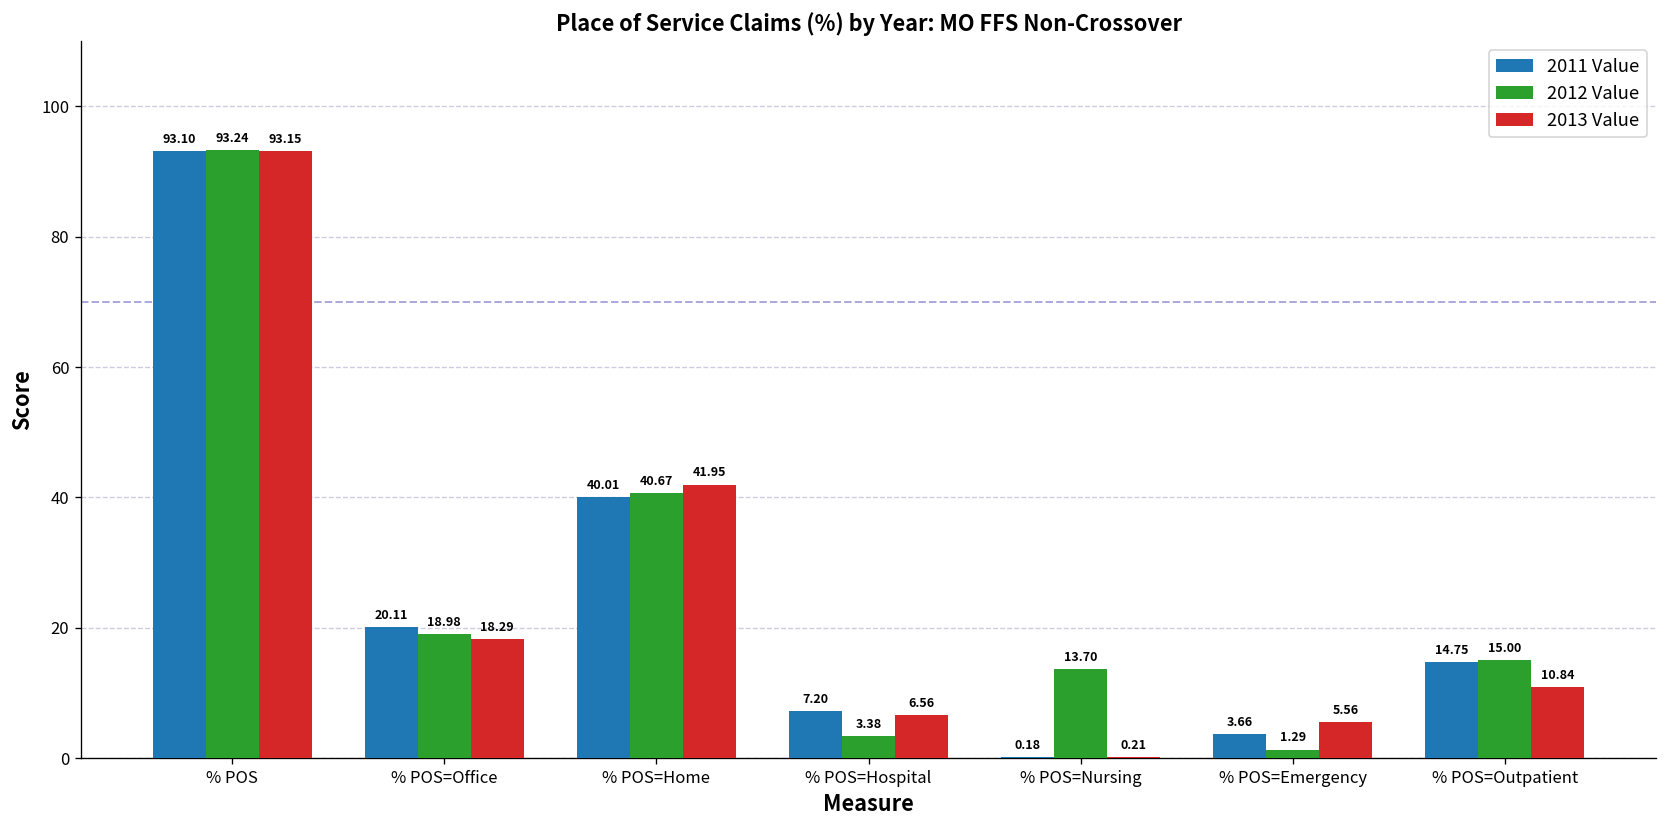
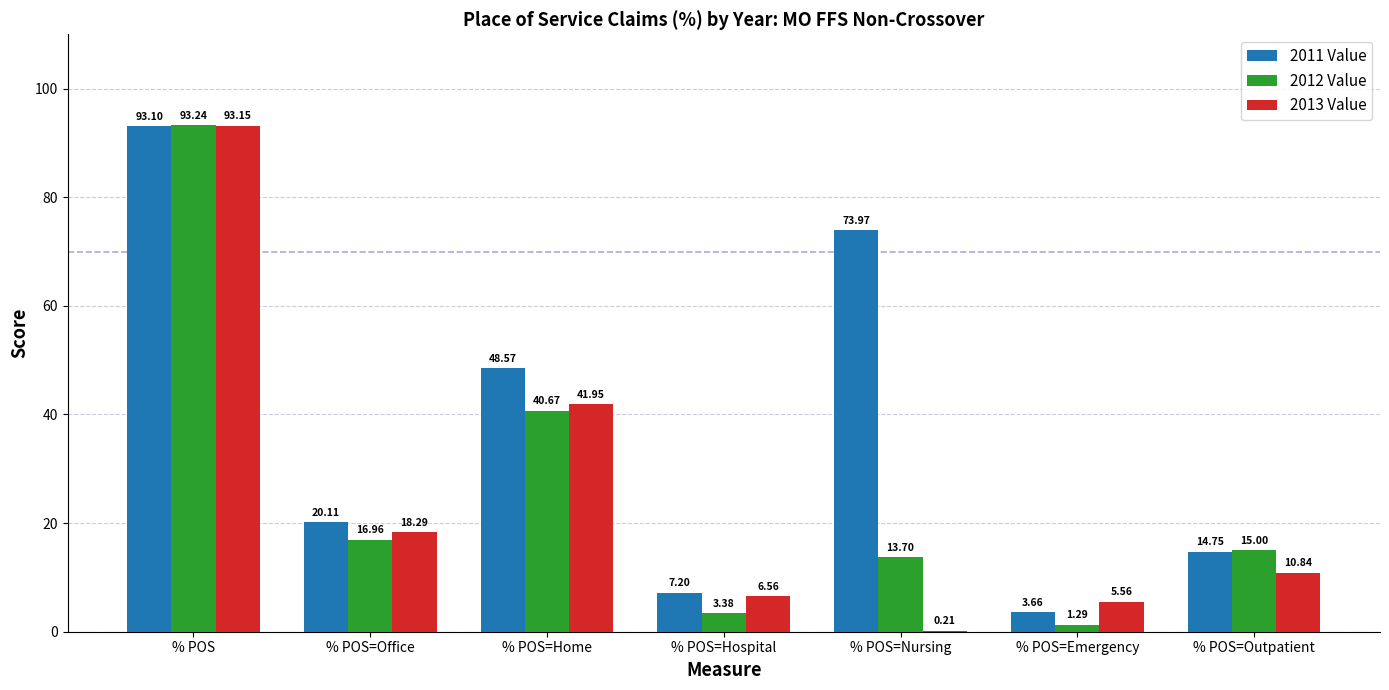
  {
    "2011 Value": {
      "% POS": 93.10,
      "% POS=Office": 20.11,
-     "% POS=Home": 40.01,
+     "% POS=Home": 48.57,
      "% POS=Hospital": 7.20,
-     "% POS=Nursing": 0.18,
+     "% POS=Nursing": 73.97,
      "% POS=Emergency": 3.66,
      "% POS=Outpatient": 14.75
    },
    "2012 Value": {
      "% POS": 93.24,
-     "% POS=Office": 18.98,
+     "% POS=Office": 16.96,
      "% POS=Home": 40.67,
      "% POS=Hospital": 3.38,
      "% POS=Nursing": 13.70,
      "% POS=Emergency": 1.29,
      "% POS=Outpatient": 15.00
    },
    "2013 Value": {
      "% POS": 93.15,
      "% POS=Office": 18.29,
      "% POS=Home": 41.95,
      "% POS=Hospital": 6.56,
      "% POS=Nursing": 0.21,
      "% POS=Emergency": 5.56,
      "% POS=Outpatient": 10.84
    }
  }
